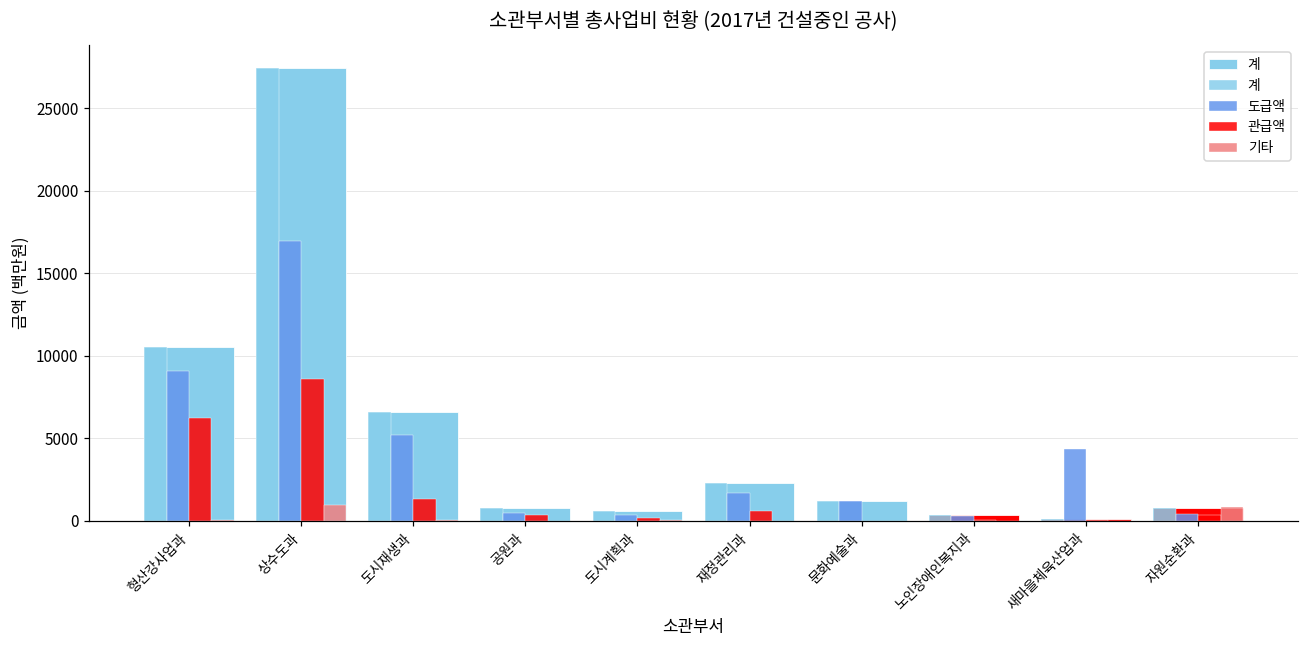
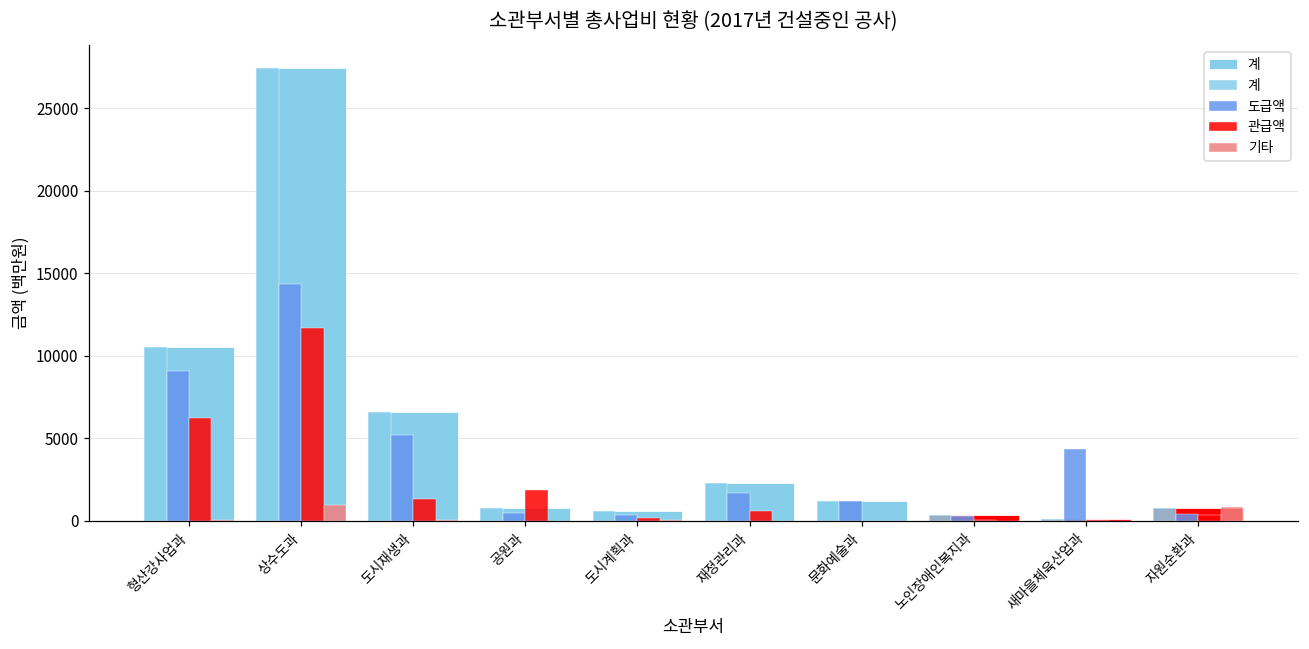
  {
    "도급액": {
-     "상수도과": 16900,
+     "상수도과": 14400,
      "문화예술과": 1200,
      "노인장애인복지과": 300,
      "새마을체육산업과": 4300
    },
    "관급액": {
-     "상수도과": 8600,
-     "공원과": 400,
+     "상수도과": 11700,
+     "공원과": 1900,
      "문화예술과": 0
    },
    "기타": {
      "문화예술과": 0,
      "노인장애인복지과": 0,
      "새마을체육산업과": 0,
      "자원순환과": 900
    }
  }
